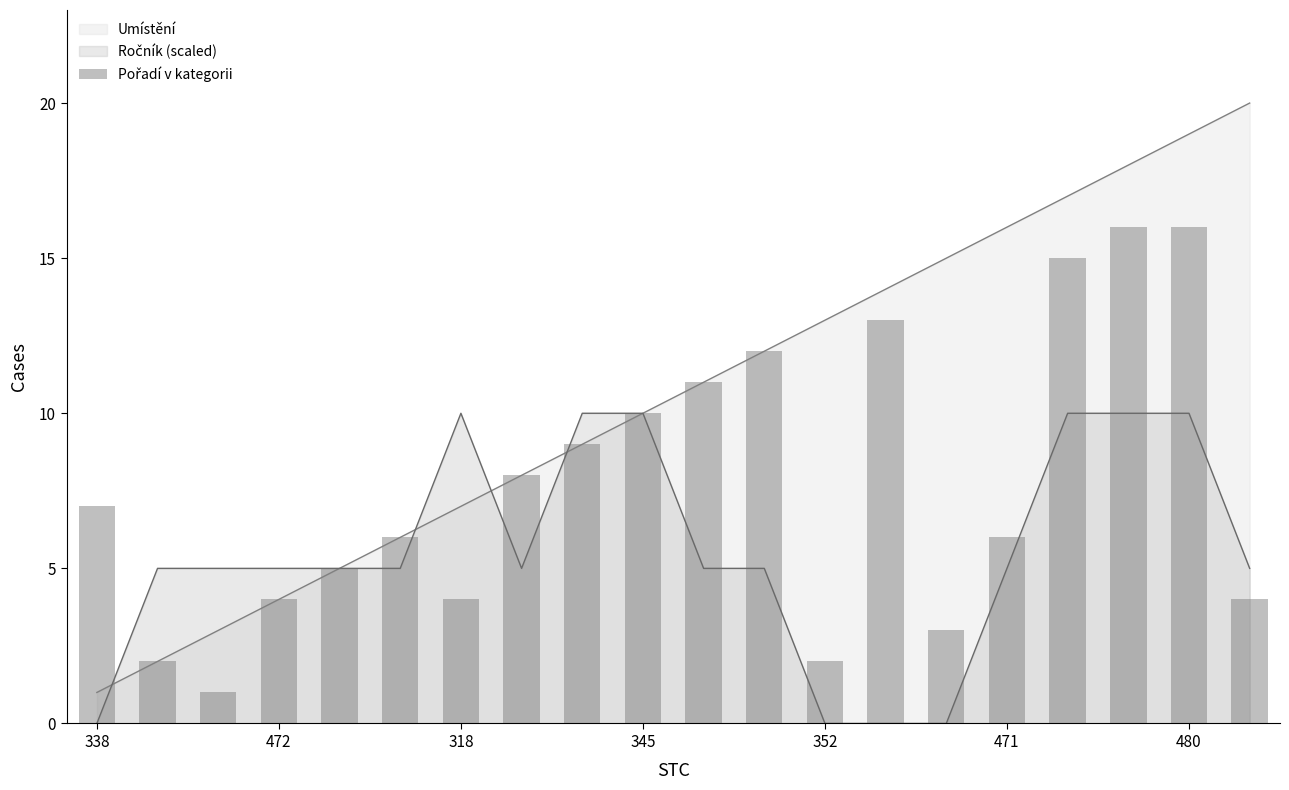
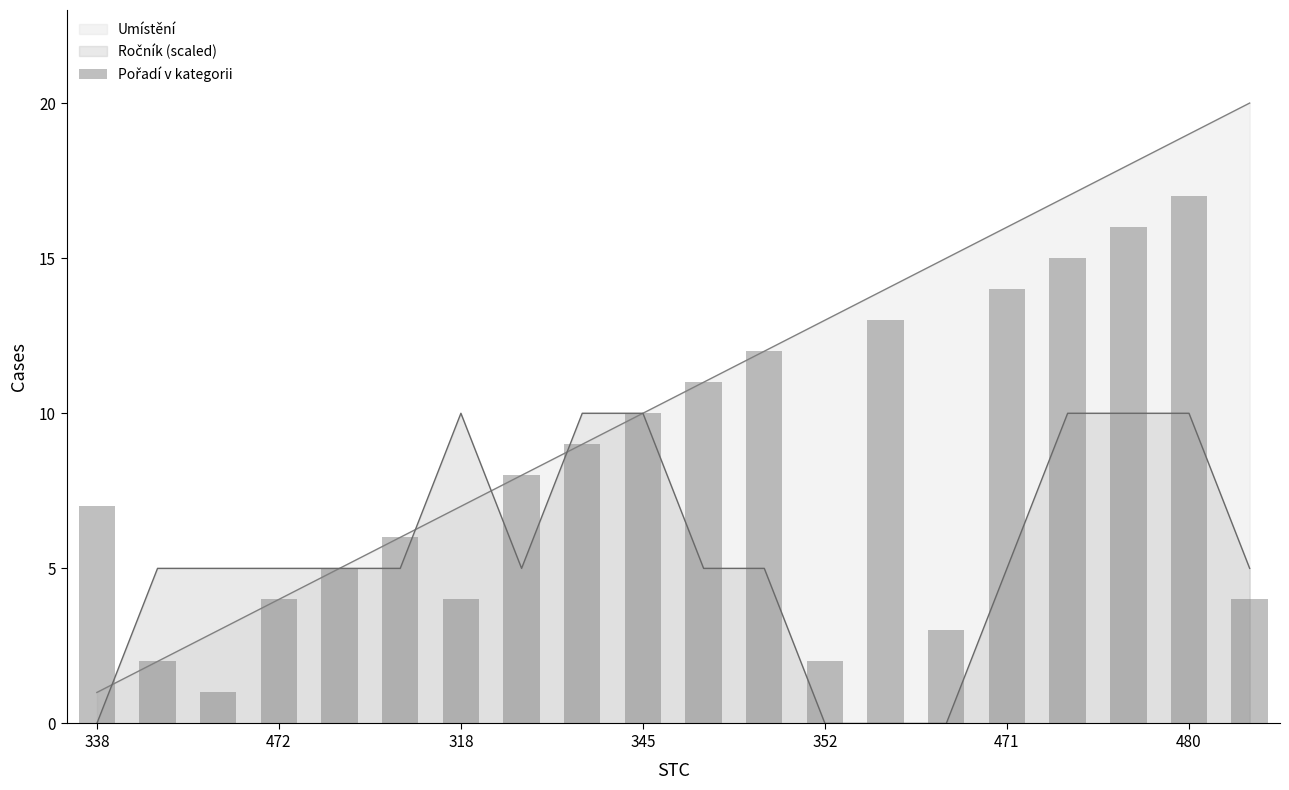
  {
    "Pořadí v kategorii": {
      "338": 7,
      "472": 4,
      "318": 4,
      "345": 10,
      "352": 2,
-     "471": 6,
-     "480": 16
+     "471": 14,
+     "480": 17
    }
  }
